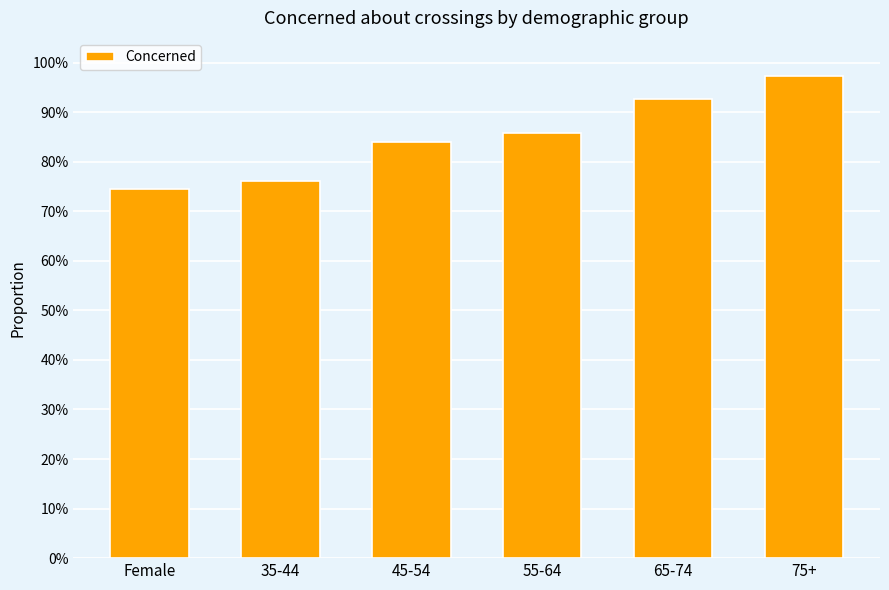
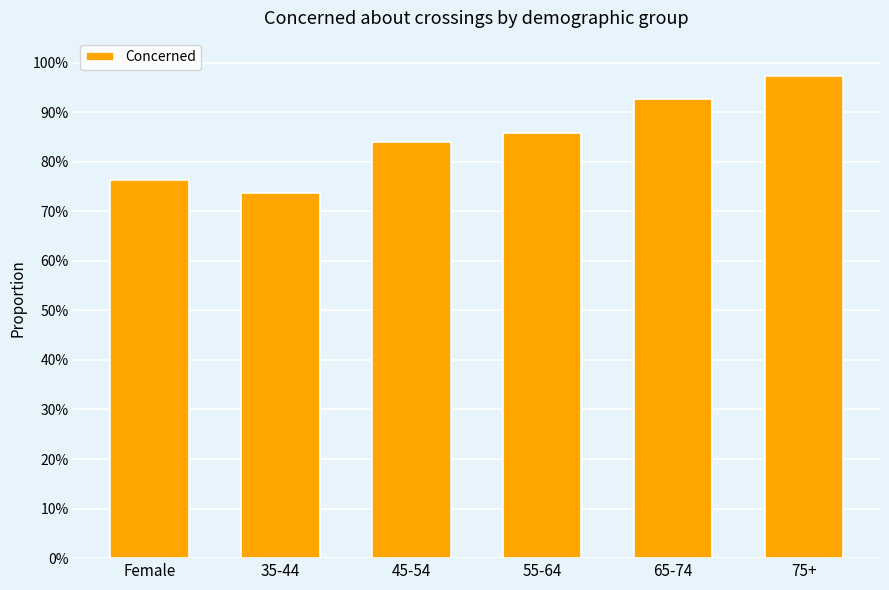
  {
-   "Female": "75%",
-   "35-44": "76%",
+   "Female": "76%",
+   "35-44": "74%",
    "45-54": "84%",
    "55-64": "86%",
    "65-74": "93%",
    "75+": "97%"
  }
